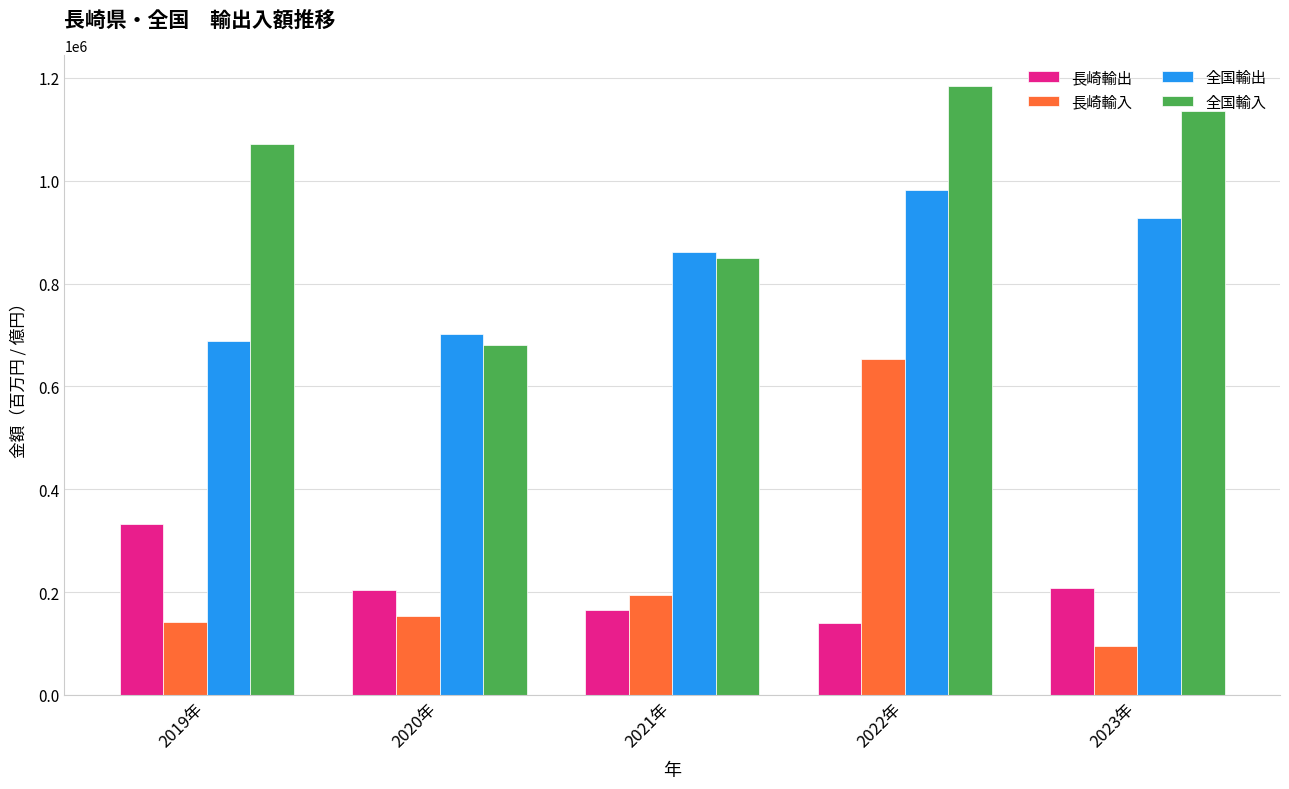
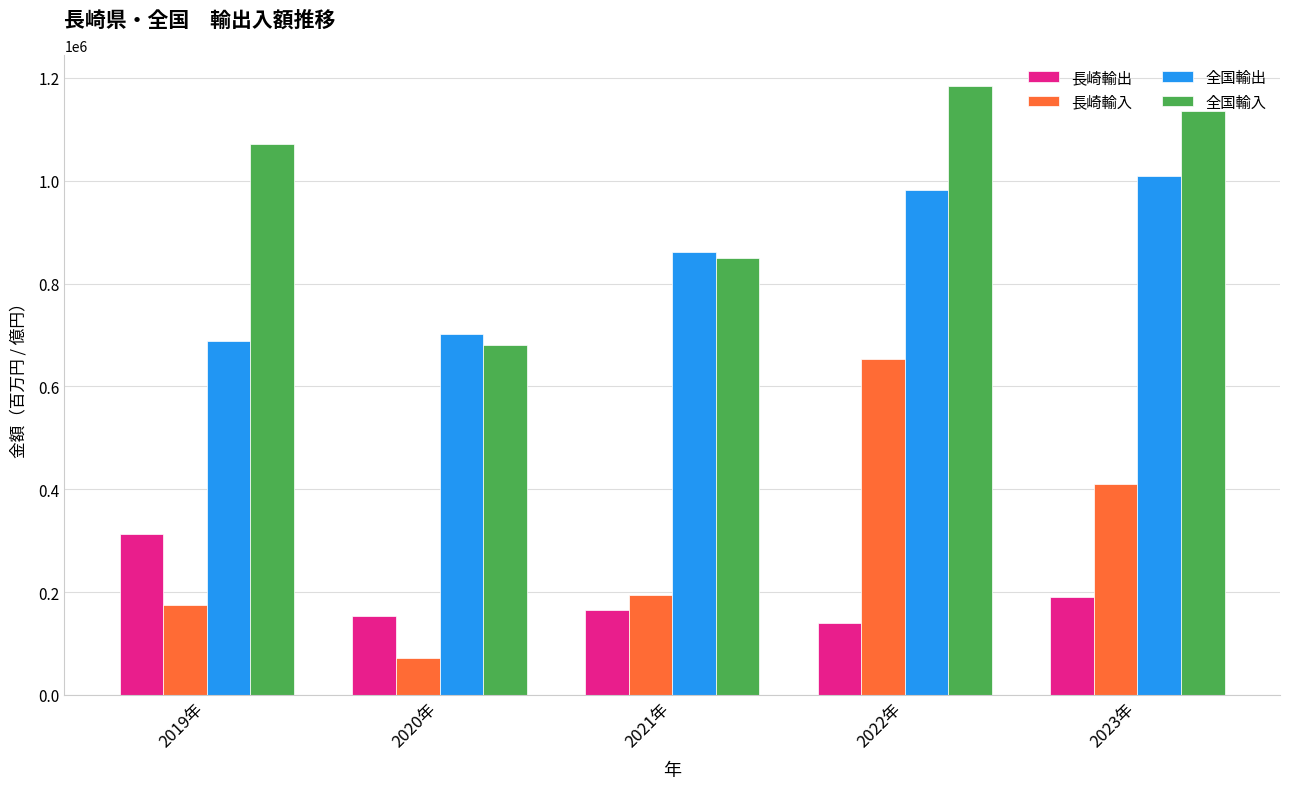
  {
    "長崎輸出": {
-     "2019年": 330000,
-     "2020年": 200000,
+     "2019年": 310000,
+     "2020年": 150000,
      "2021年": 170000,
      "2022年": 140000,
-     "2023年": 210000
+     "2023年": 190000
    },
    "長崎輸入": {
-     "2019年": 140000,
-     "2020年": 150000,
+     "2019年": 180000,
+     "2020年": 70000,
      "2021年": 200000,
      "2022年": 650000,
-     "2023年": 100000
+     "2023年": 410000
    },
    "全国輸出": {
      "2019年": 690000,
      "2020年": 700000,
      "2021年": 860000,
      "2022年": 980000,
-     "2023年": 930000
+     "2023年": 1010000
    },
    "全国輸入": {
      "2019年": 1070000,
      "2020年": 680000,
      "2021年": 850000,
      "2022年": 1190000,
      "2023年": 1140000
    }
  }
